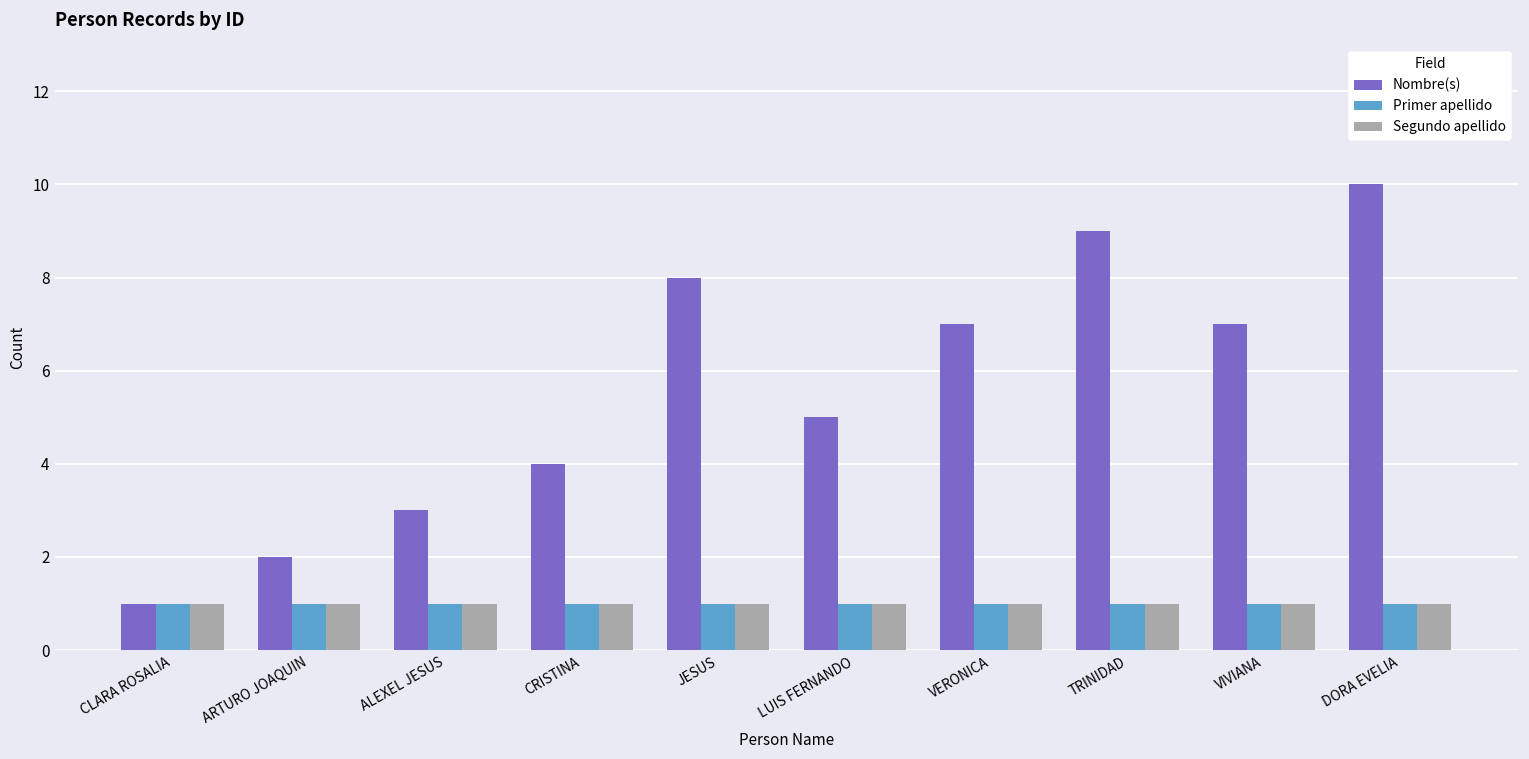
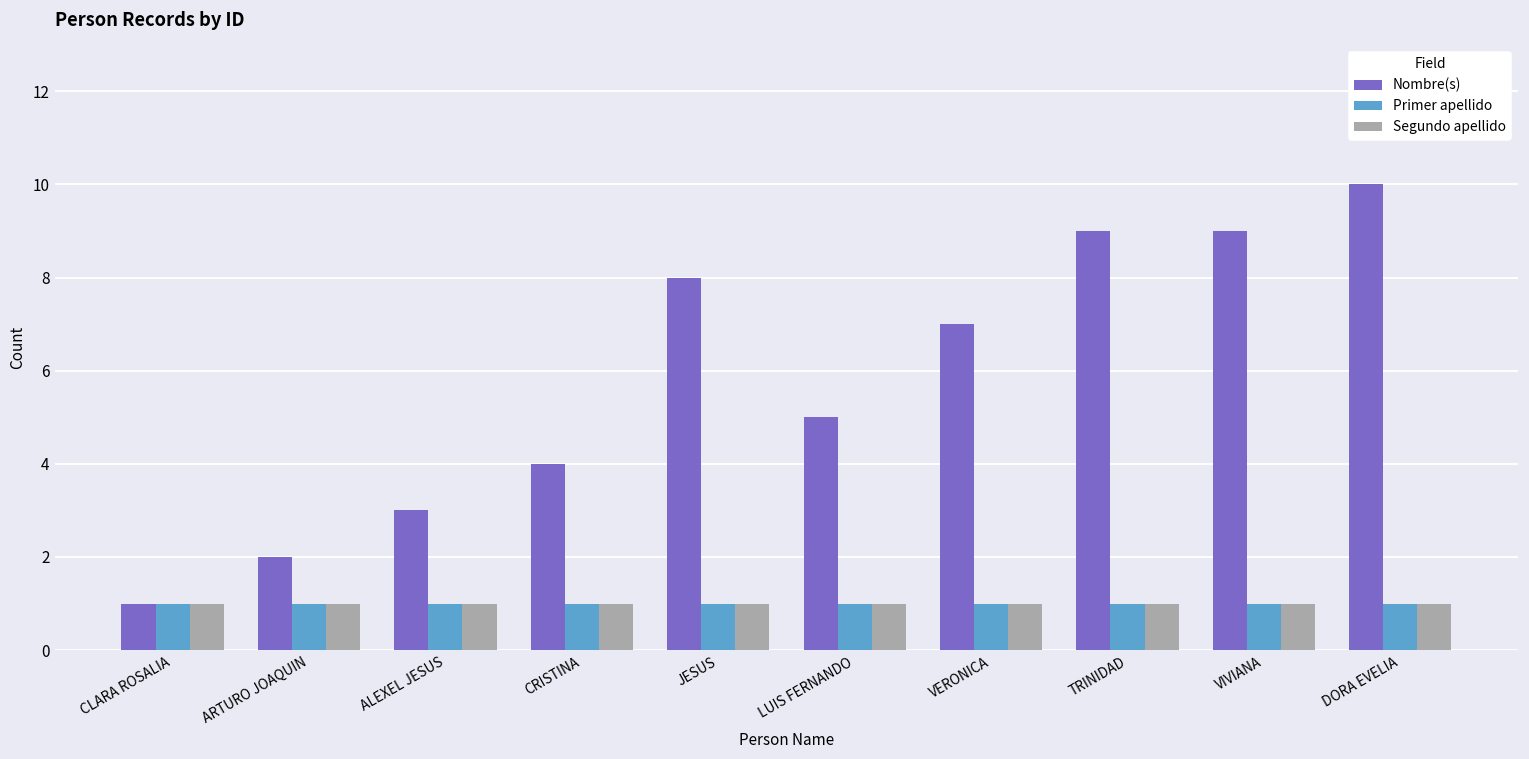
  {
    "Nombre(s)": {
      "CLARA ROSALIA": 1,
      "ARTURO JOAQUIN": 2,
      "ALEXEL JESUS": 3,
      "CRISTINA": 4,
      "JESUS": 8,
      "LUIS FERNANDO": 5,
      "VERONICA": 7,
      "TRINIDAD": 9,
-     "VIVIANA": 7,
+     "VIVIANA": 9,
      "DORA EVELIA": 10
    },
    "Primer apellido": {
      "CLARA ROSALIA": 1,
      "ARTURO JOAQUIN": 1,
      "ALEXEL JESUS": 1,
      "CRISTINA": 1,
      "JESUS": 1,
      "LUIS FERNANDO": 1,
      "VERONICA": 1,
      "TRINIDAD": 1,
      "VIVIANA": 1,
      "DORA EVELIA": 1
    },
    "Segundo apellido": {
      "CLARA ROSALIA": 1,
      "ARTURO JOAQUIN": 1,
      "ALEXEL JESUS": 1,
      "CRISTINA": 1,
      "JESUS": 1,
      "LUIS FERNANDO": 1,
      "VERONICA": 1,
      "TRINIDAD": 1,
      "VIVIANA": 1,
      "DORA EVELIA": 1
    }
  }
